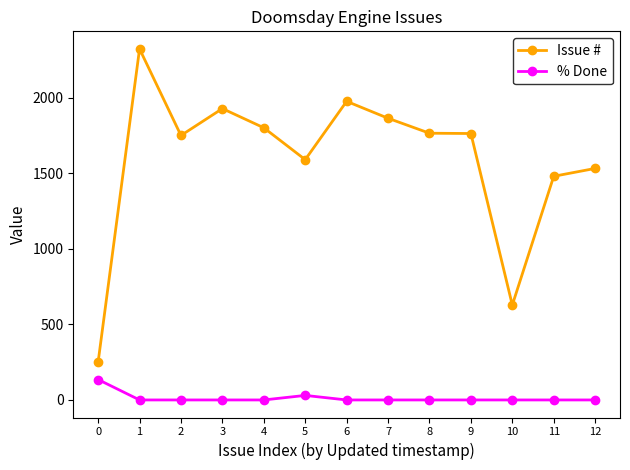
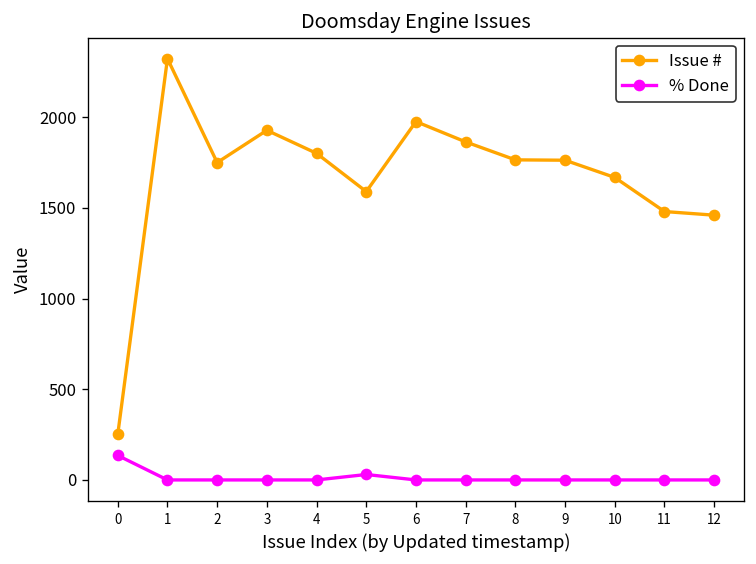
  {
    "Issue #": {
      "0": 250,
      "1": 2320,
      "2": 1750,
      "3": 1930,
      "4": 1800,
      "5": 1590,
      "6": 1980,
      "7": 1860,
      "8": 1770,
      "9": 1760,
-     "10": 630,
+     "10": 1670,
      "11": 1480,
-     "12": 1530
+     "12": 1460
    },
    "% Done": {
      "0": 140,
      "1": 0,
      "2": 0,
      "3": 0,
      "4": 0,
      "5": 30,
      "6": 0,
      "7": 0,
      "8": 0,
      "9": 0,
      "10": 0,
      "11": 0,
      "12": 0
    }
  }
